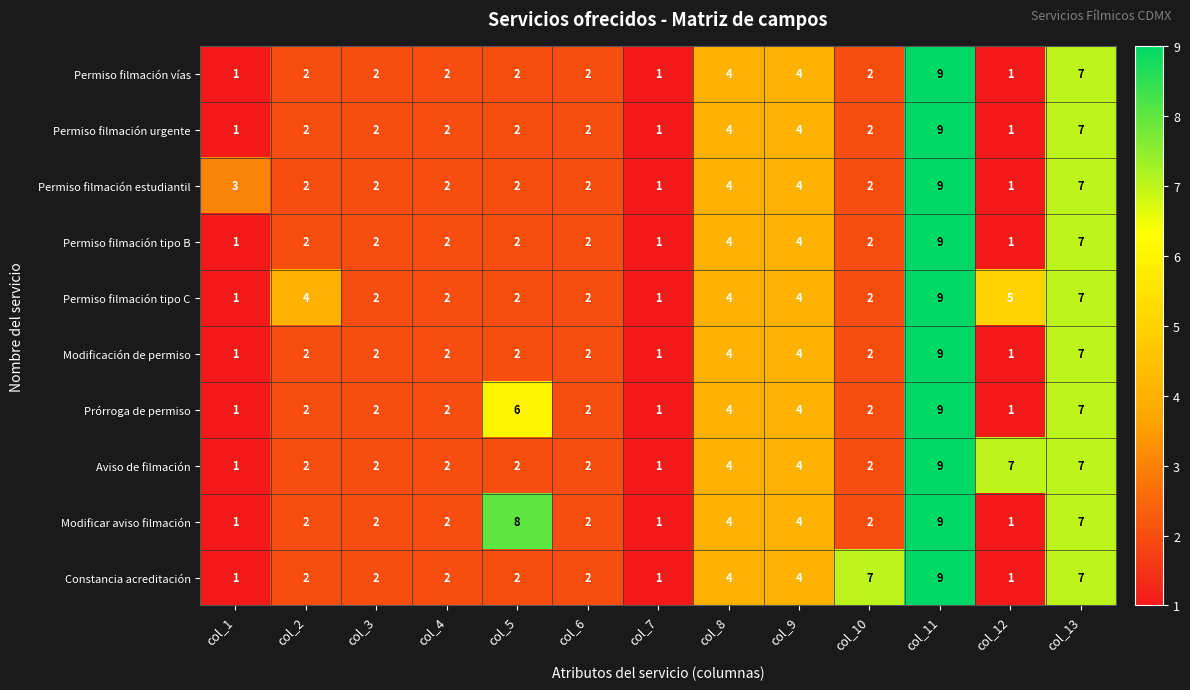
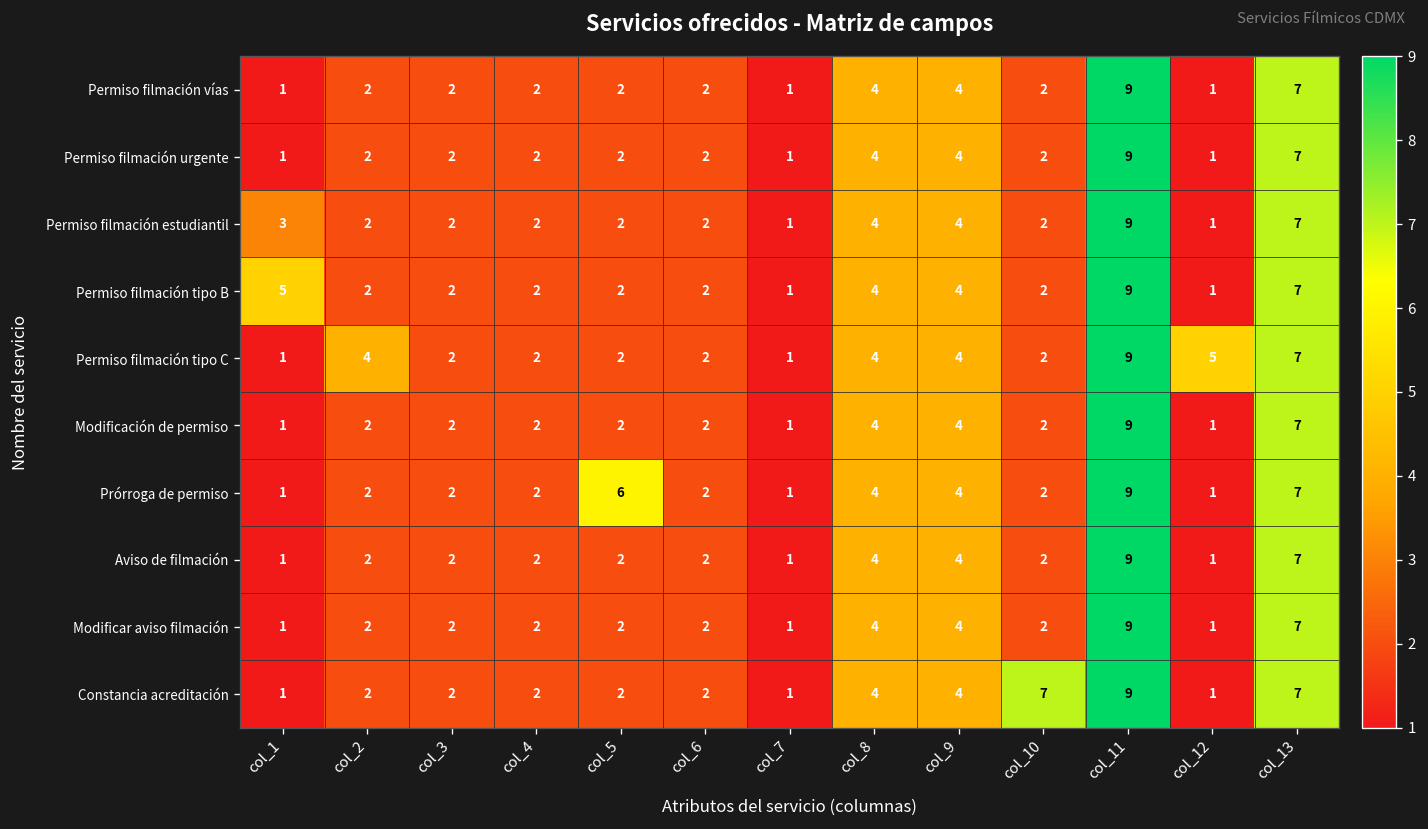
  {
    "Permiso filmación vías": {
      "col_1": 1,
      "col_2": 2,
      "col_3": 2,
      "col_4": 2,
      "col_5": 2,
      "col_6": 2,
      "col_7": 1,
      "col_8": 4,
      "col_9": 4,
      "col_10": 2,
      "col_11": 9,
      "col_12": 1,
      "col_13": 7
    },
    "Permiso filmación urgente": {
      "col_1": 1,
      "col_2": 2,
      "col_3": 2,
      "col_4": 2,
      "col_5": 2,
      "col_6": 2,
      "col_7": 1,
      "col_8": 4,
      "col_9": 4,
      "col_10": 2,
      "col_11": 9,
      "col_12": 1,
      "col_13": 7
    },
    "Permiso filmación estudiantil": {
      "col_1": 3,
      "col_2": 2,
      "col_3": 2,
      "col_4": 2,
      "col_5": 2,
      "col_6": 2,
      "col_7": 1,
      "col_8": 4,
      "col_9": 4,
      "col_10": 2,
      "col_11": 9,
      "col_12": 1,
      "col_13": 7
    },
    "Permiso filmación tipo B": {
-     "col_1": 1,
+     "col_1": 5,
      "col_2": 2,
      "col_3": 2,
      "col_4": 2,
      "col_5": 2,
      "col_6": 2,
      "col_7": 1,
      "col_8": 4,
      "col_9": 4,
      "col_10": 2,
      "col_11": 9,
      "col_12": 1,
      "col_13": 7
    },
    "Permiso filmación tipo C": {
      "col_1": 1,
      "col_2": 4,
      "col_3": 2,
      "col_4": 2,
      "col_5": 2,
      "col_6": 2,
      "col_7": 1,
      "col_8": 4,
      "col_9": 4,
      "col_10": 2,
      "col_11": 9,
      "col_12": 5,
      "col_13": 7
    },
    "Modificación de permiso": {
      "col_1": 1,
      "col_2": 2,
      "col_3": 2,
      "col_4": 2,
      "col_5": 2,
      "col_6": 2,
      "col_7": 1,
      "col_8": 4,
      "col_9": 4,
      "col_10": 2,
      "col_11": 9,
      "col_12": 1,
      "col_13": 7
    },
    "Prórroga de permiso": {
      "col_1": 1,
      "col_2": 2,
      "col_3": 2,
      "col_4": 2,
      "col_5": 6,
      "col_6": 2,
      "col_7": 1,
      "col_8": 4,
      "col_9": 4,
      "col_10": 2,
      "col_11": 9,
      "col_12": 1,
      "col_13": 7
    },
    "Aviso de filmación": {
      "col_1": 1,
      "col_2": 2,
      "col_3": 2,
      "col_4": 2,
      "col_5": 2,
      "col_6": 2,
      "col_7": 1,
      "col_8": 4,
      "col_9": 4,
      "col_10": 2,
      "col_11": 9,
-     "col_12": 7,
+     "col_12": 1,
      "col_13": 7
    },
    "Modificar aviso filmación": {
      "col_1": 1,
      "col_2": 2,
      "col_3": 2,
      "col_4": 2,
-     "col_5": 8,
+     "col_5": 2,
      "col_6": 2,
      "col_7": 1,
      "col_8": 4,
      "col_9": 4,
      "col_10": 2,
      "col_11": 9,
      "col_12": 1,
      "col_13": 7
    },
    "Constancia acreditación": {
      "col_1": 1,
      "col_2": 2,
      "col_3": 2,
      "col_4": 2,
      "col_5": 2,
      "col_6": 2,
      "col_7": 1,
      "col_8": 4,
      "col_9": 4,
      "col_10": 7,
      "col_11": 9,
      "col_12": 1,
      "col_13": 7
    }
  }
